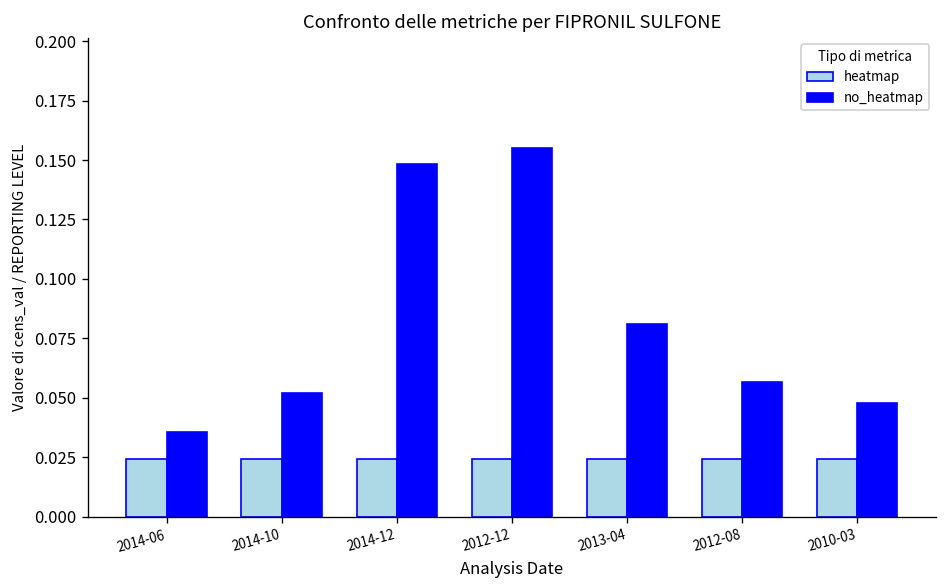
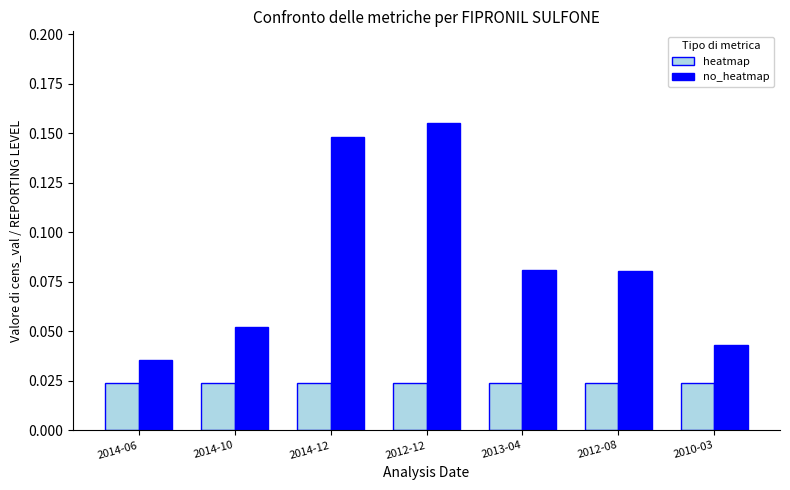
  {
    "heatmap": {
      "2014-06": 0.024,
      "2014-10": 0.024,
      "2014-12": 0.024,
      "2012-12": 0.024,
      "2013-04": 0.024,
      "2012-08": 0.024,
      "2010-03": 0.024
    },
    "no_heatmap": {
      "2014-06": 0.036,
      "2014-10": 0.052,
      "2014-12": 0.148,
      "2012-12": 0.155,
      "2013-04": 0.081,
-     "2012-08": 0.057,
-     "2010-03": 0.048
+     "2012-08": 0.081,
+     "2010-03": 0.043
    }
  }
